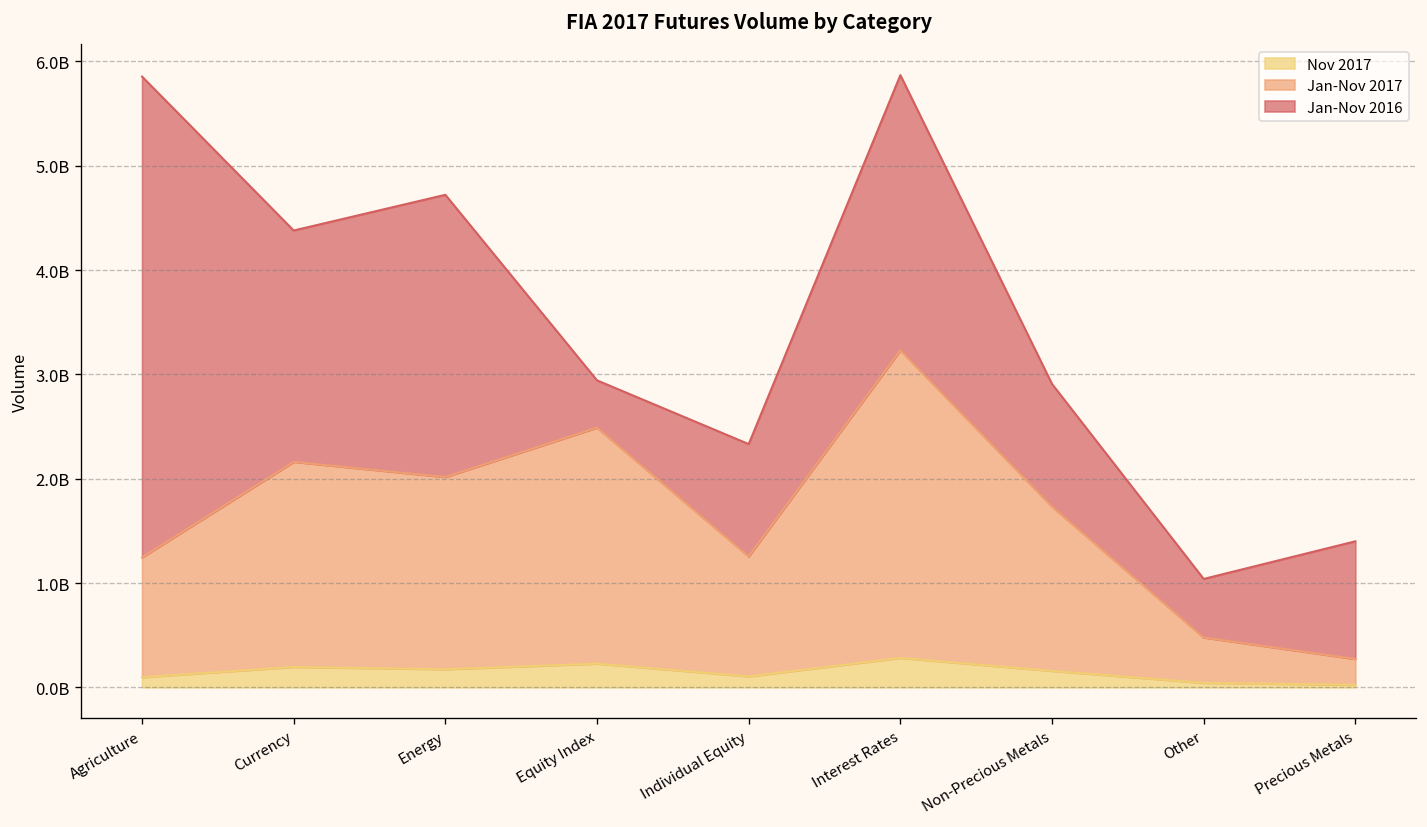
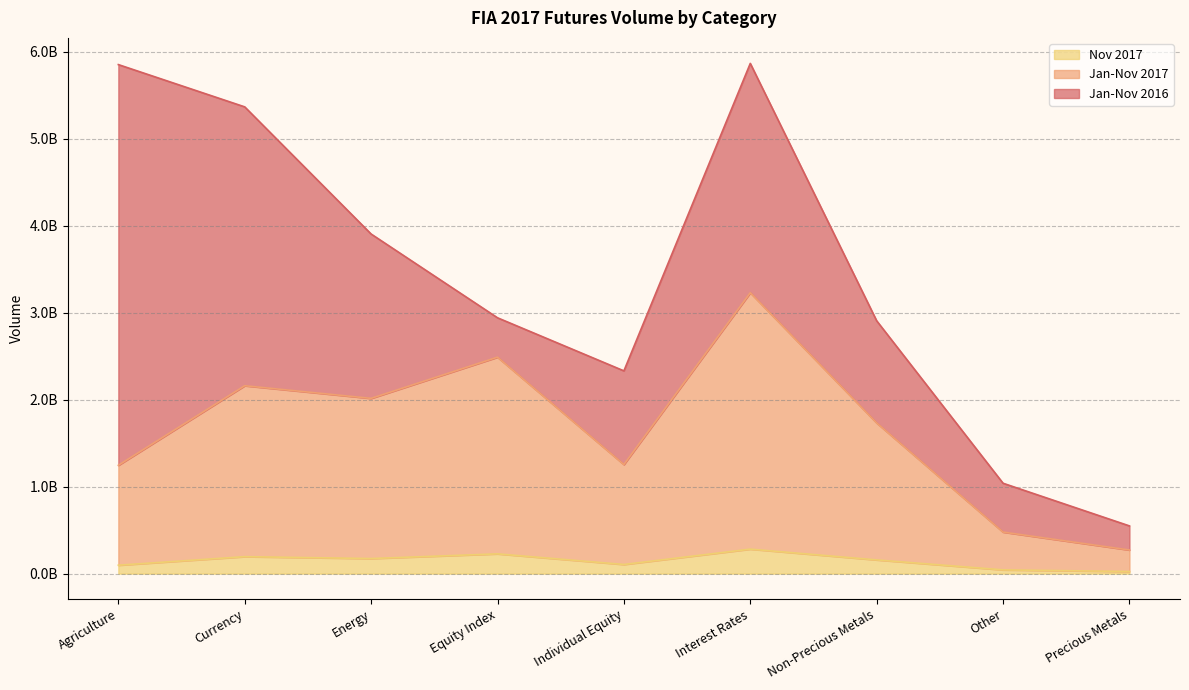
  {
    "Jan-Nov 2016": {
      "Agriculture": 4600000000,
-     "Currency": 2200000000,
-     "Energy": 2700000000,
+     "Currency": 3200000000,
+     "Energy": 1900000000,
      "Equity Index": 500000000,
      "Individual Equity": 1100000000,
      "Interest Rates": 2600000000,
      "Non-Precious Metals": 1200000000,
      "Other": 600000000,
-     "Precious Metals": 1100000000
+     "Precious Metals": 300000000
    }
  }
